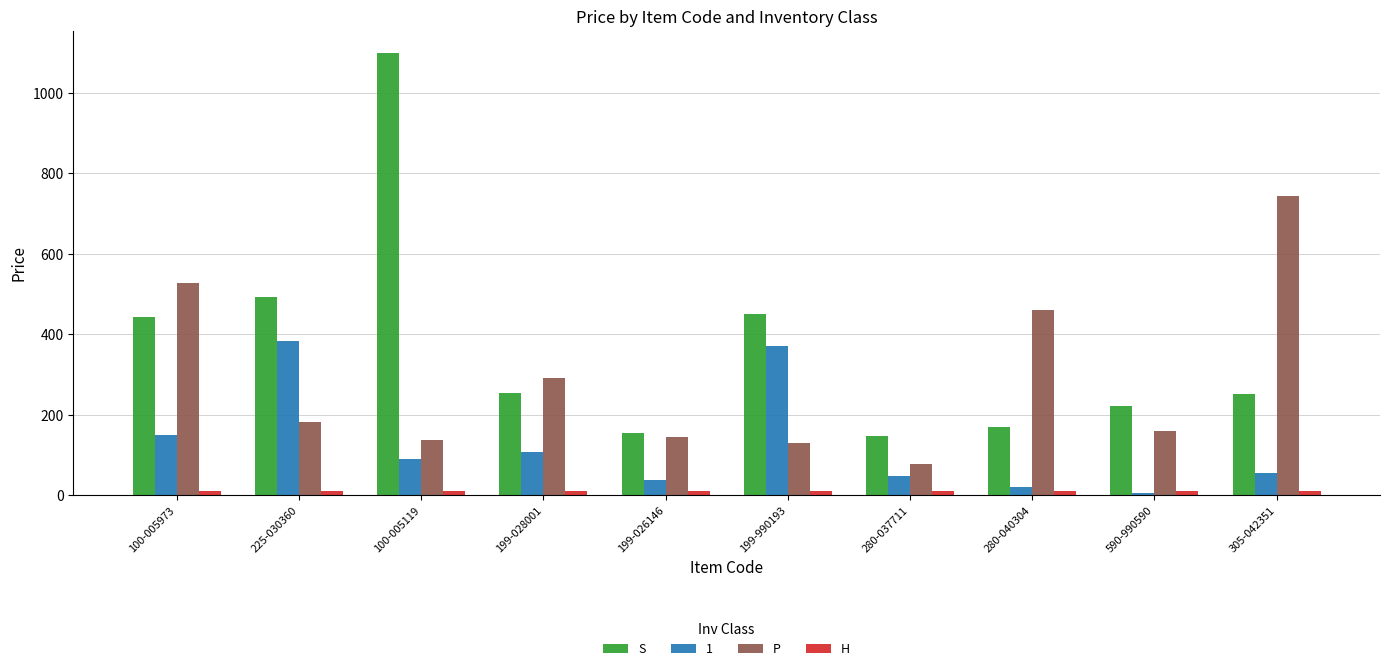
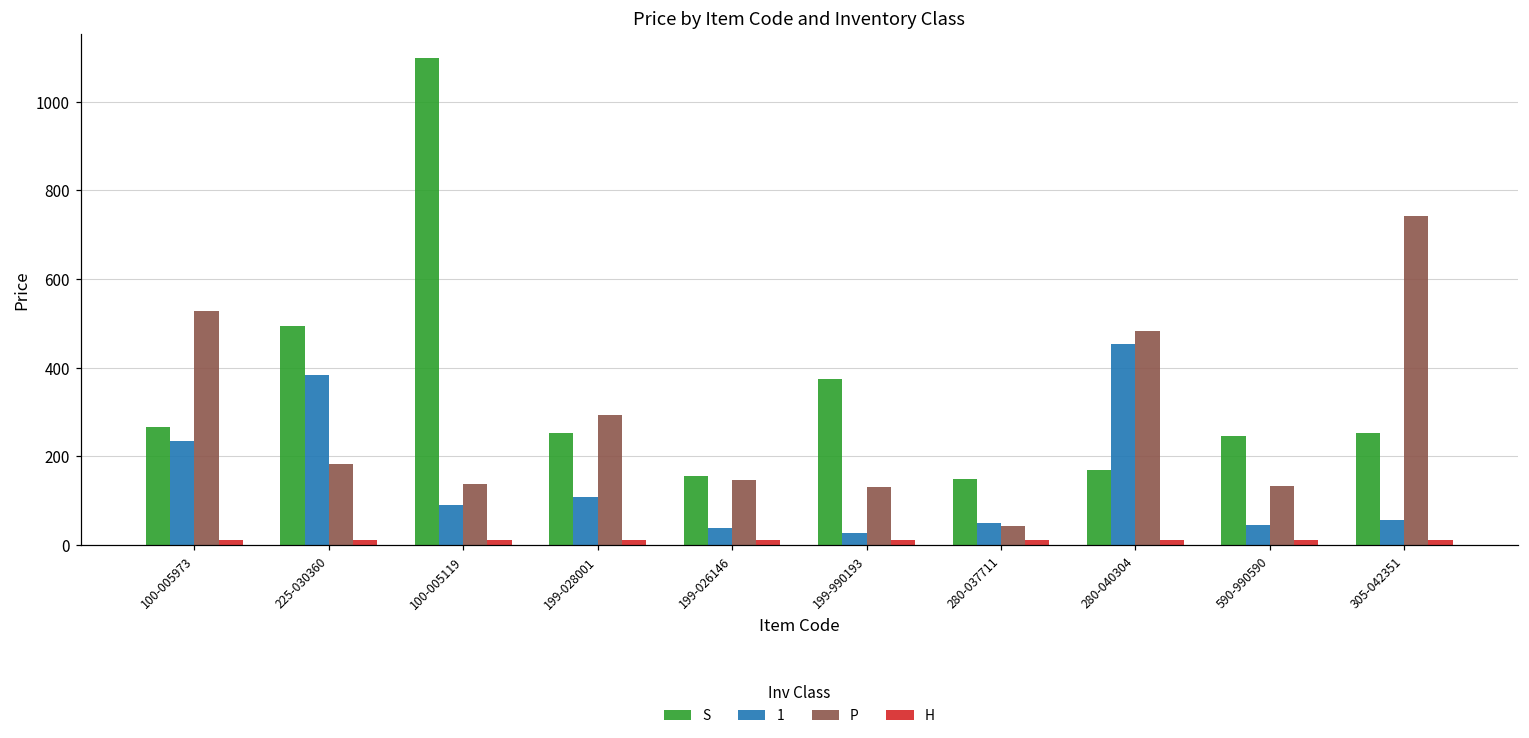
  {
    "S": {
-     "100-005973": 440,
+     "100-005973": 270,
      "225-030360": 490,
      "100-005119": 1100,
      "199-028001": 250,
      "199-026146": 160,
-     "199-990193": 450,
+     "199-990193": 370,
      "280-037711": 150,
      "280-040304": 170,
-     "590-990590": 220,
+     "590-990590": 240,
      "305-042351": 250
    },
    "1": {
-     "100-005973": 150,
+     "100-005973": 230,
      "225-030360": 380,
      "100-005119": 90,
      "199-028001": 110,
      "199-026146": 40,
-     "199-990193": 370,
+     "199-990193": 30,
      "280-037711": 50,
-     "280-040304": 20,
-     "590-990590": 10,
+     "280-040304": 450,
+     "590-990590": 50,
      "305-042351": 60
    },
    "P": {
      "100-005973": 530,
      "225-030360": 180,
      "100-005119": 140,
      "199-028001": 290,
      "199-026146": 150,
      "199-990193": 130,
-     "280-037711": 80,
-     "280-040304": 460,
-     "590-990590": 160,
+     "280-037711": 40,
+     "280-040304": 480,
+     "590-990590": 130,
      "305-042351": 740
    },
    "H": {
      "100-005973": 10,
      "225-030360": 10,
      "100-005119": 10,
      "199-028001": 10,
      "199-026146": 10,
      "199-990193": 10,
      "280-037711": 10,
      "280-040304": 10,
      "590-990590": 10,
      "305-042351": 10
    }
  }
